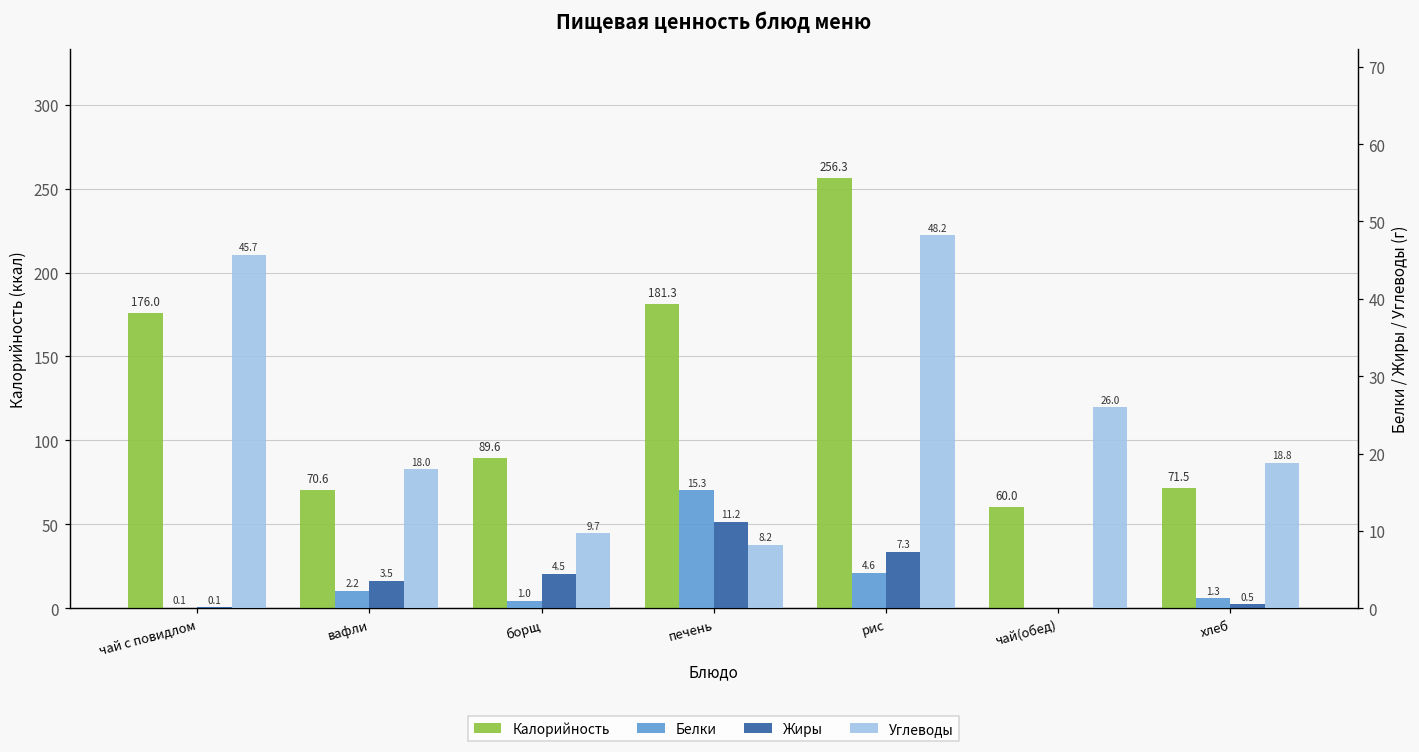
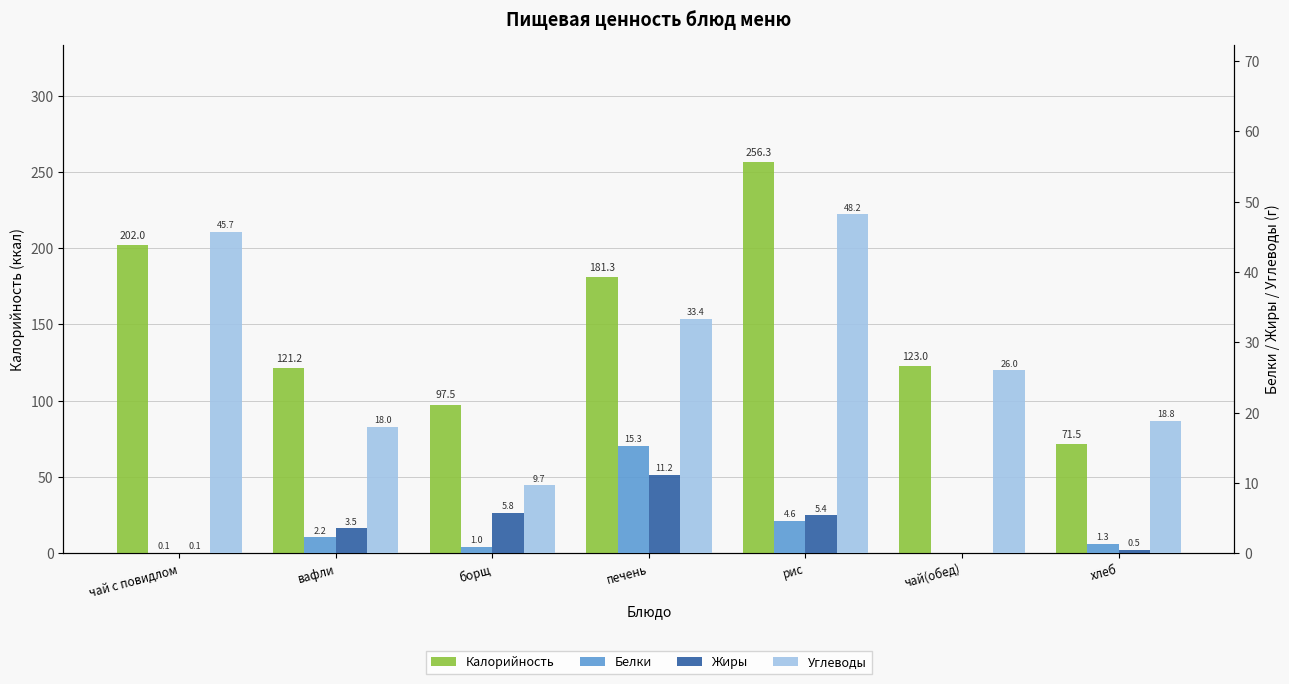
  {
    "Калорийность": {
-     "чай с повидлом": 176.0,
-     "вафли": 70.6,
-     "борщ": 89.6,
+     "чай с повидлом": 202.0,
+     "вафли": 121.2,
+     "борщ": 97.5,
      "печень": 181.3,
      "рис": 256.3,
-     "чай(обед)": 60.0,
+     "чай(обед)": 123.0,
      "хлеб": 71.5
    },
    "Белки": {
      "чай с повидлом": 0.1,
      "вафли": 2.2,
      "борщ": 1.0,
      "печень": 15.3,
      "рис": 4.6,
      "хлеб": 1.3
    },
    "Жиры": {
      "чай с повидлом": 0.1,
      "вафли": 3.5,
-     "борщ": 4.5,
+     "борщ": 5.8,
      "печень": 11.2,
-     "рис": 7.3,
+     "рис": 5.4,
      "хлеб": 0.5
    },
    "Углеводы": {
      "чай с повидлом": 45.7,
      "вафли": 18.0,
      "борщ": 9.7,
-     "печень": 8.2,
+     "печень": 33.4,
      "рис": 48.2,
      "чай(обед)": 26.0,
      "хлеб": 18.8
    }
  }
